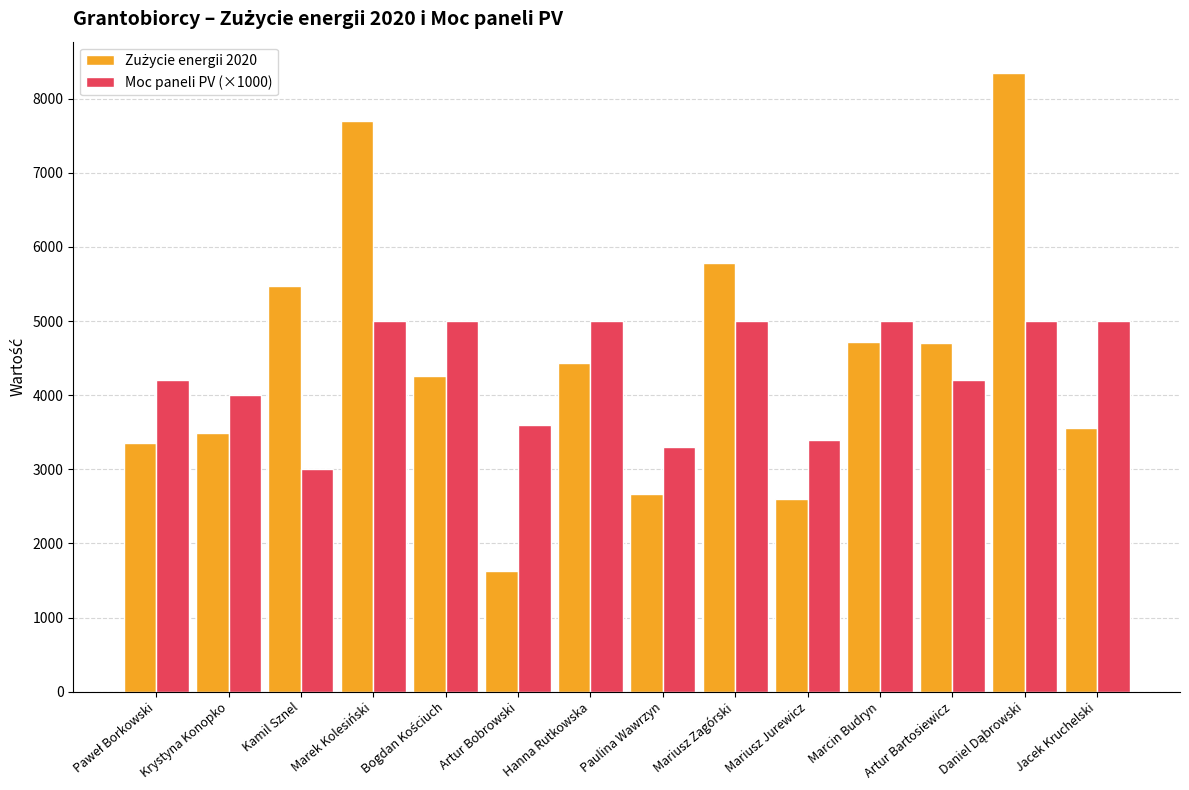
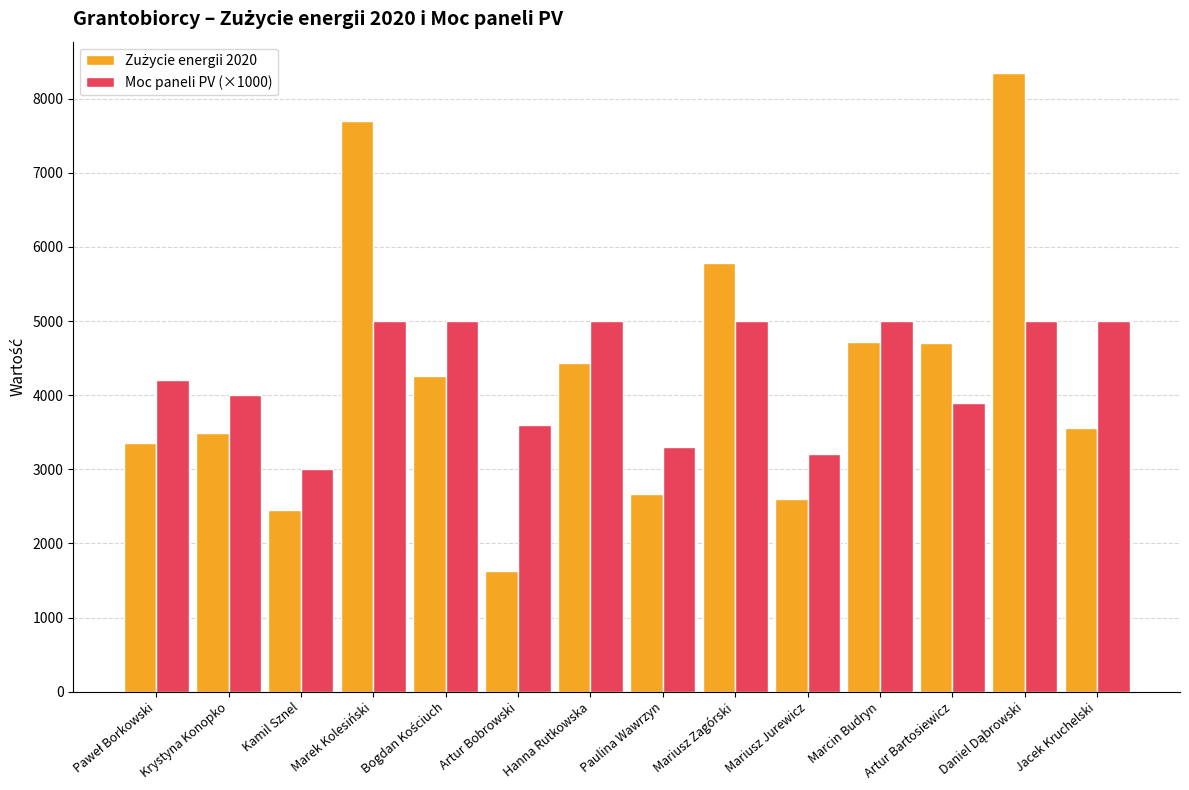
  {
    "Zużycie energii 2020": {
      "Paweł Borkowski": 3400,
      "Krystyna Konopko": 3500,
-     "Kamil Sznel": 5500,
+     "Kamil Sznel": 2500,
      "Marek Kolesiński": 7700,
      "Bogdan Kościuch": 4300,
      "Artur Bobrowski": 1600,
      "Hanna Rutkowska": 4400,
      "Paulina Wawrzyn": 2700,
      "Mariusz Zagórski": 5800,
      "Mariusz Jurewicz": 2600,
      "Marcin Budryn": 4700,
      "Artur Bartosiewicz": 4700,
      "Daniel Dąbrowski": 8400,
      "Jacek Kruchelski": 3600
    },
    "Moc paneli PV (×1000)": {
      "Paweł Borkowski": 4200,
      "Krystyna Konopko": 4000,
      "Kamil Sznel": 3000,
      "Marek Kolesiński": 5000,
      "Bogdan Kościuch": 5000,
      "Artur Bobrowski": 3600,
      "Hanna Rutkowska": 5000,
      "Paulina Wawrzyn": 3300,
      "Mariusz Zagórski": 5000,
-     "Mariusz Jurewicz": 3400,
+     "Mariusz Jurewicz": 3200,
      "Marcin Budryn": 5000,
-     "Artur Bartosiewicz": 4200,
+     "Artur Bartosiewicz": 3900,
      "Daniel Dąbrowski": 5000,
      "Jacek Kruchelski": 5000
    }
  }
